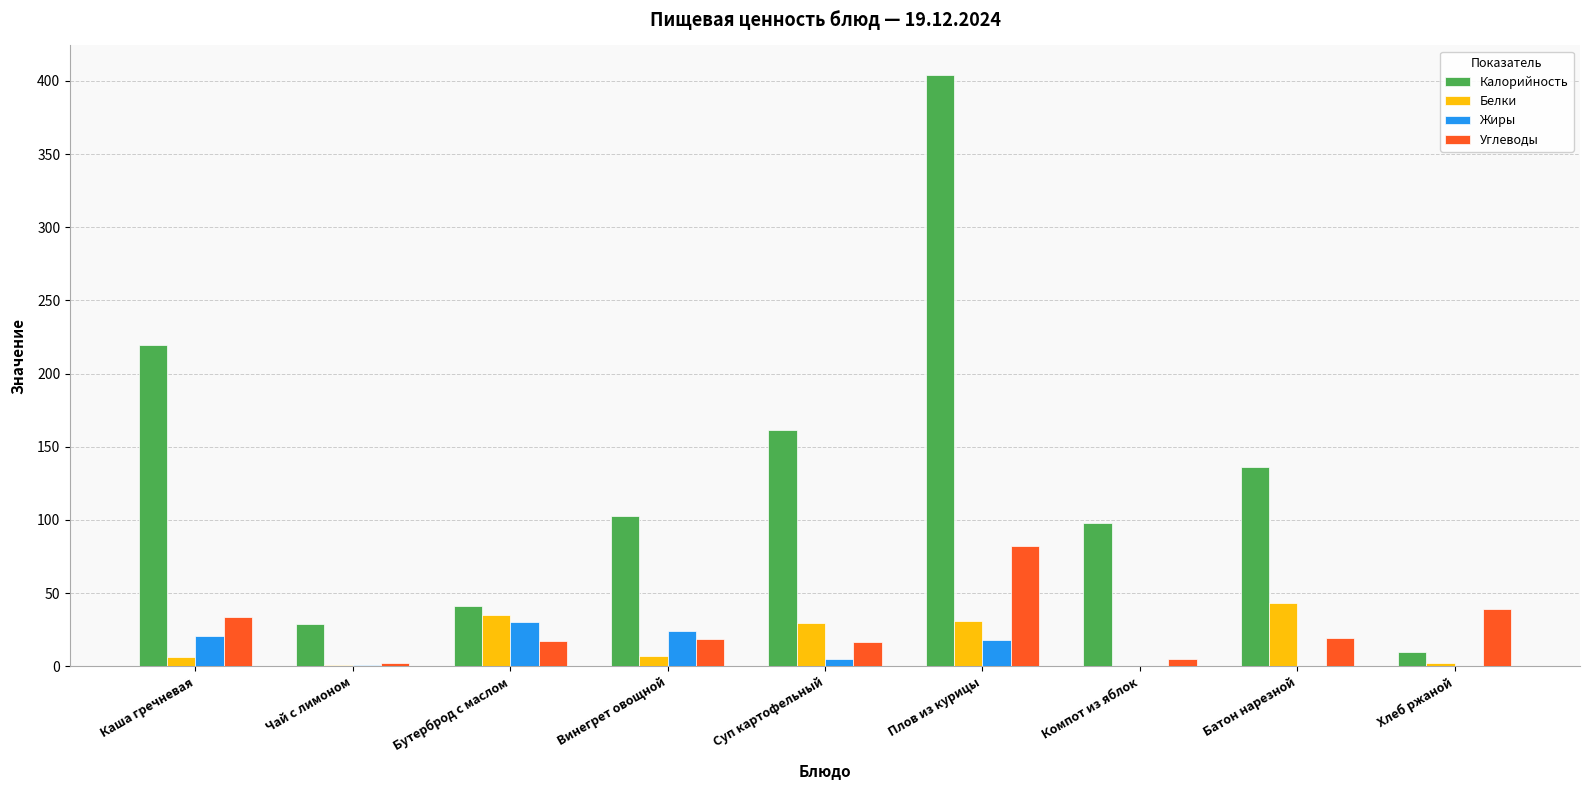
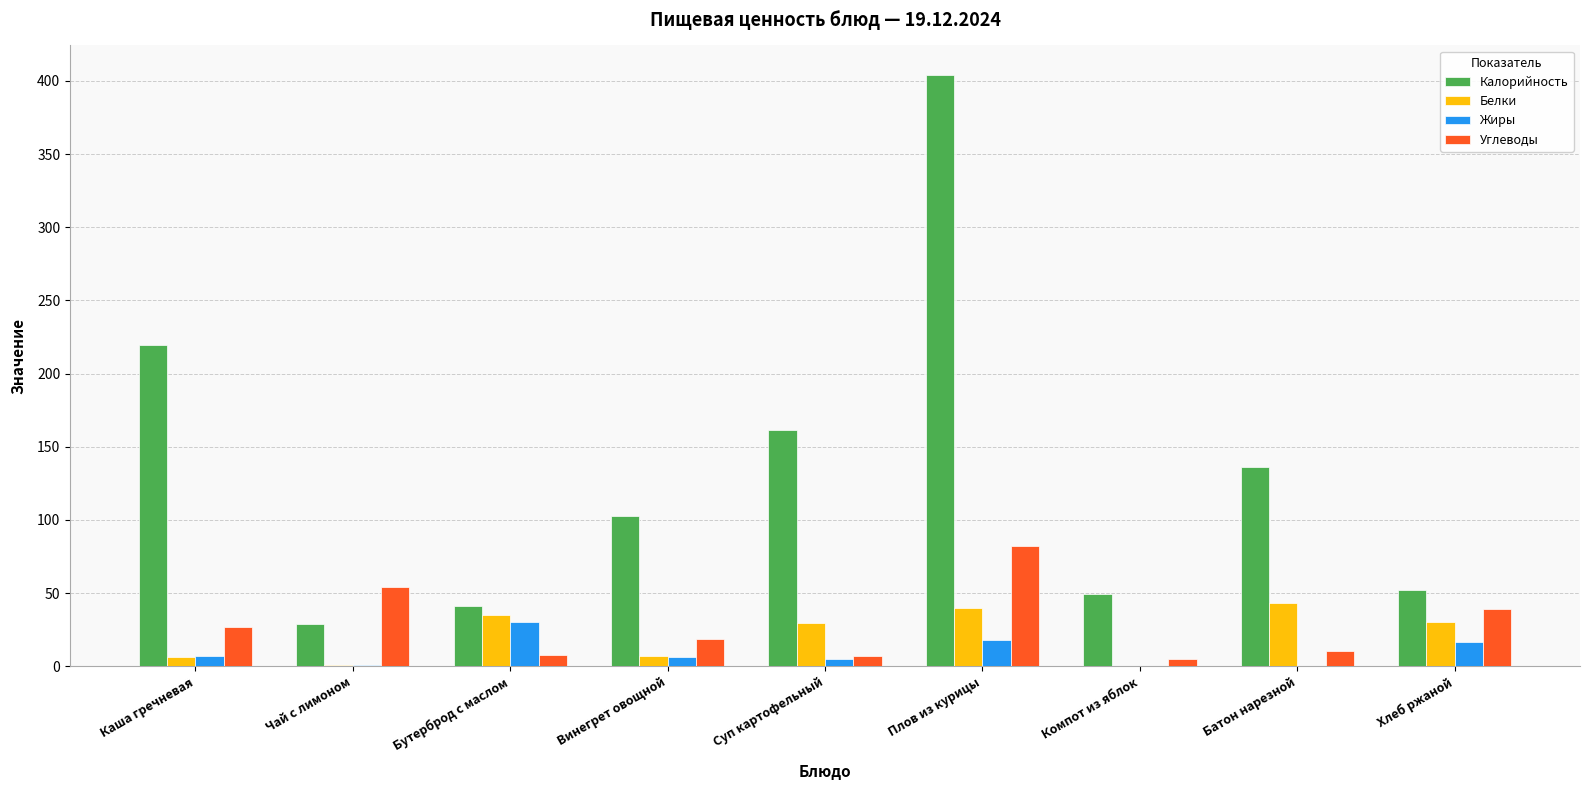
  {
    "Калорийность": {
      "Каша гречневая": 219,
      "Чай с лимоном": 29,
      "Бутерброд с маслом": 41,
      "Винегрет овощной": 103,
      "Суп картофельный": 161,
      "Плов из курицы": 404,
-     "Компот из яблок": 98,
+     "Компот из яблок": 50,
      "Батон нарезной": 136,
-     "Хлеб ржаной": 10
+     "Хлеб ржаной": 52
    },
    "Белки": {
      "Каша гречневая": 6,
      "Бутерброд с маслом": 35,
      "Винегрет овощной": 7,
      "Суп картофельный": 30,
-     "Плов из курицы": 31,
+     "Плов из курицы": 40,
      "Батон нарезной": 43,
-     "Хлеб ржаной": 2
+     "Хлеб ржаной": 30
    },
    "Жиры": {
-     "Каша гречневая": 21,
+     "Каша гречневая": 7,
      "Бутерброд с маслом": 30,
-     "Винегрет овощной": 24,
+     "Винегрет овощной": 7,
      "Суп картофельный": 5,
      "Плов из курицы": 18,
      "Компот из яблок": 0,
-     "Хлеб ржаной": 0
+     "Хлеб ржаной": 17
    },
    "Углеводы": {
-     "Каша гречневая": 34,
-     "Чай с лимоном": 2,
-     "Бутерброд с маслом": 17,
+     "Каша гречневая": 27,
+     "Чай с лимоном": 54,
+     "Бутерброд с маслом": 8,
      "Винегрет овощной": 19,
-     "Суп картофельный": 17,
+     "Суп картофельный": 7,
      "Плов из курицы": 82,
      "Компот из яблок": 5,
-     "Батон нарезной": 19,
+     "Батон нарезной": 10,
      "Хлеб ржаной": 39
    }
  }
